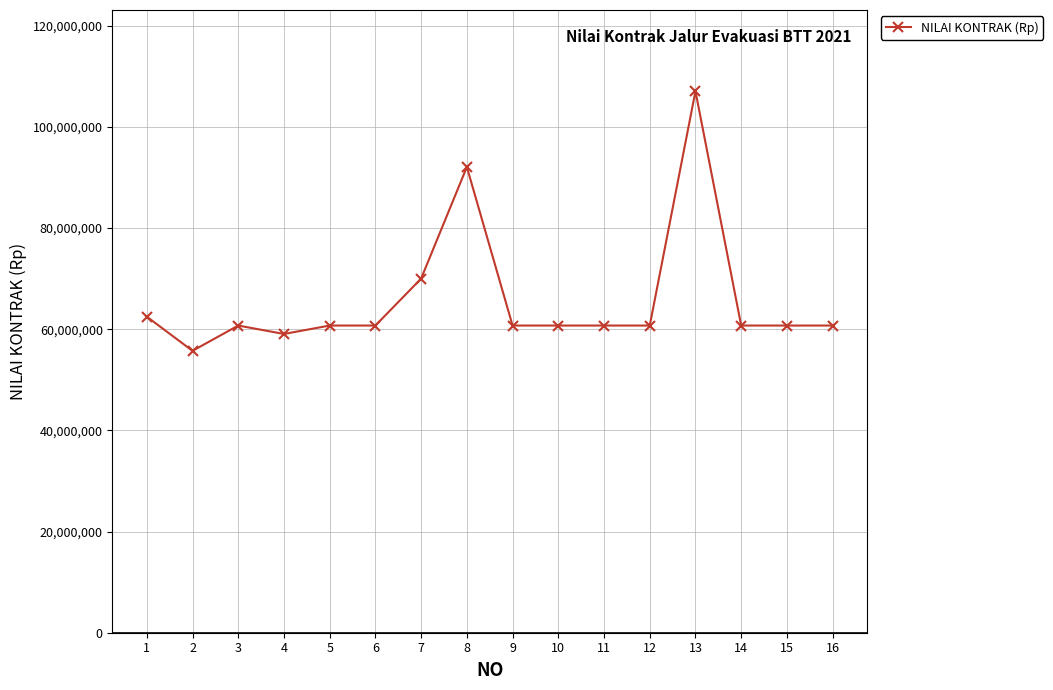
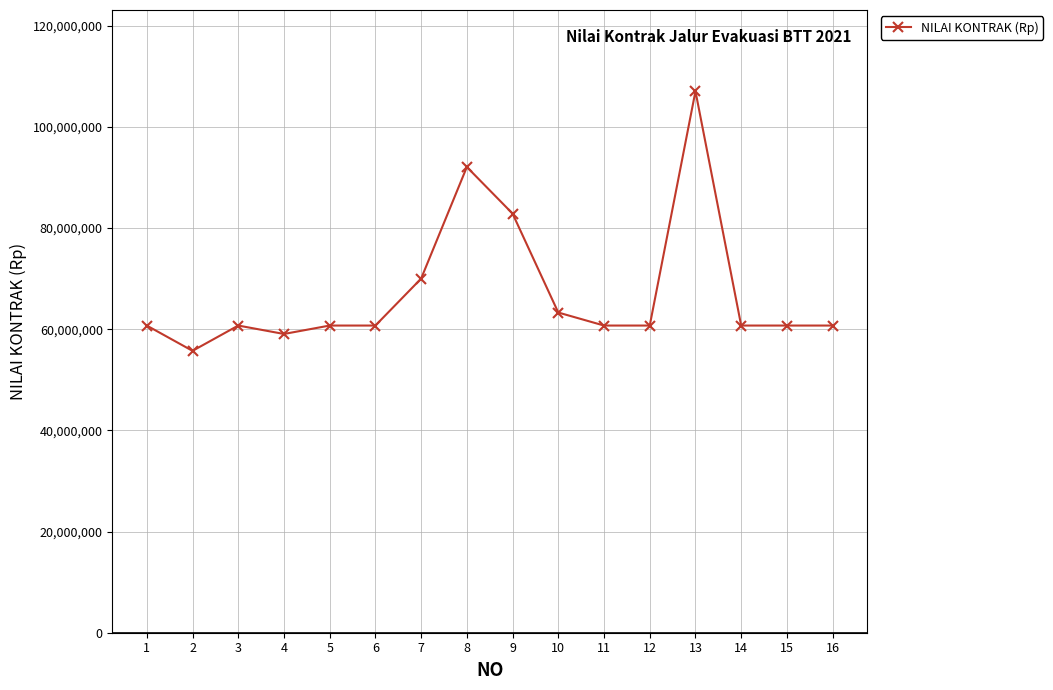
  {
-   "1": "62,000,000",
+   "1": "61,000,000",
    "2": "56,000,000",
    "3": "61,000,000",
    "4": "59,000,000",
    "5": "61,000,000",
    "6": "61,000,000",
    "7": "70,000,000",
    "8": "92,000,000",
-   "9": "61,000,000",
-   "10": "61,000,000",
+   "9": "83,000,000",
+   "10": "63,000,000",
    "11": "61,000,000",
    "12": "61,000,000",
    "13": "107,000,000",
    "14": "61,000,000",
    "15": "61,000,000",
    "16": "61,000,000"
  }
